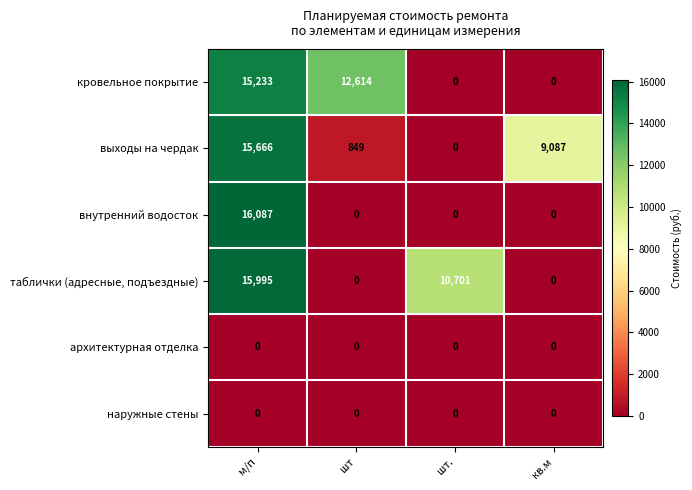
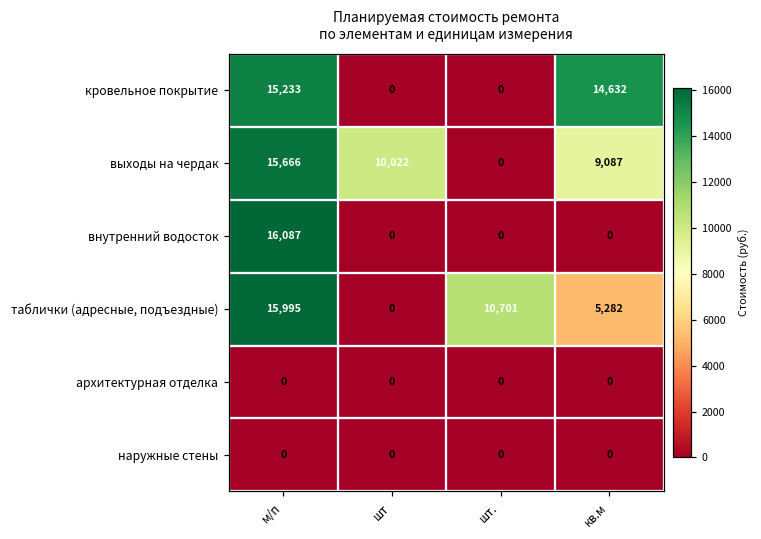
  {
    "кровельное покрытие": {
      "м/п": "15,233",
-     "шт": "12,614",
+     "шт": "0",
      "шт.": "0",
-     "кв.м": "0"
+     "кв.м": "14,632"
    },
    "выходы на чердак": {
      "м/п": "15,666",
-     "шт": "849",
+     "шт": "10,022",
      "шт.": "0",
      "кв.м": "9,087"
    },
    "внутренний водосток": {
      "м/п": "16,087",
      "шт": "0",
      "шт.": "0",
      "кв.м": "0"
    },
    "таблички (адресные, подъездные)": {
      "м/п": "15,995",
      "шт": "0",
      "шт.": "10,701",
-     "кв.м": "0"
+     "кв.м": "5,282"
    },
    "архитектурная отделка": {
      "м/п": "0",
      "шт": "0",
      "шт.": "0",
      "кв.м": "0"
    },
    "наружные стены": {
      "м/п": "0",
      "шт": "0",
      "шт.": "0",
      "кв.м": "0"
    }
  }
